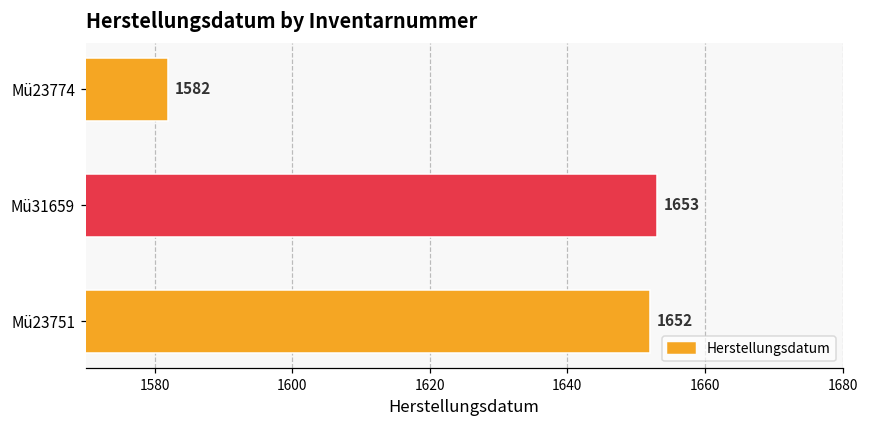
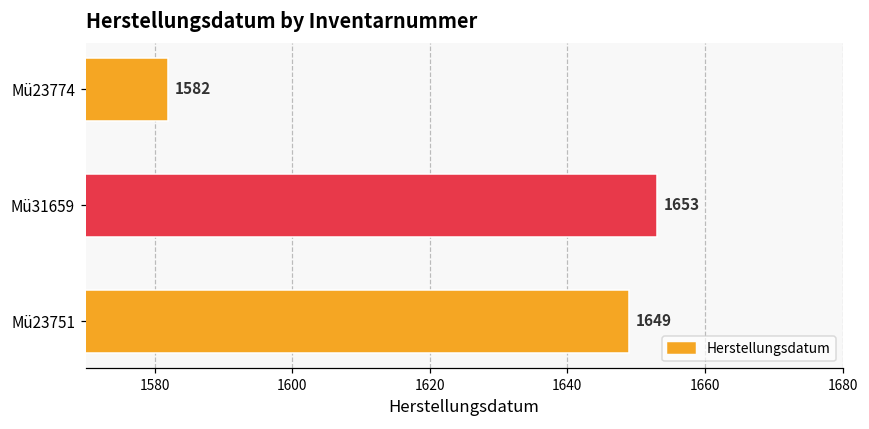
  {
    "Mü23774": 1582,
    "Mü31659": 1653,
-   "Mü23751": 1652
+   "Mü23751": 1649
  }
